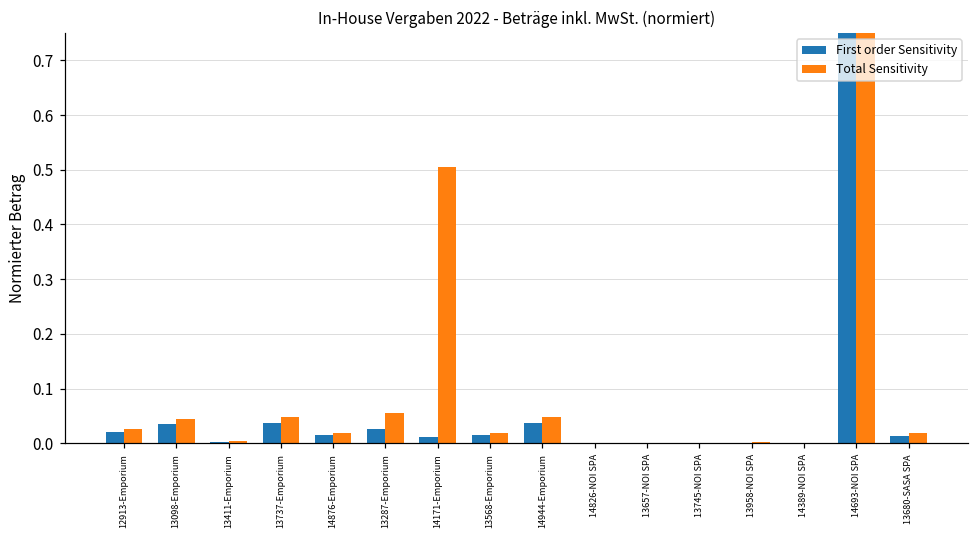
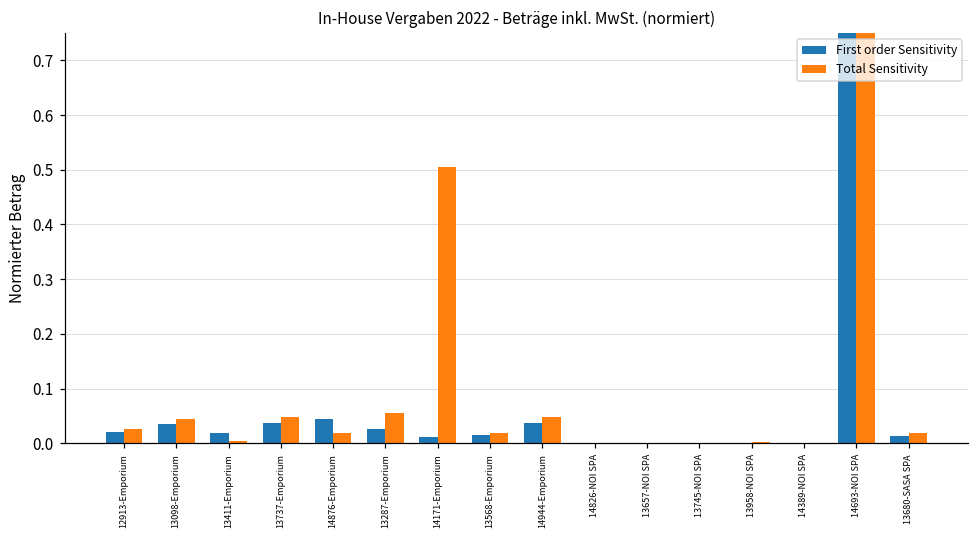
  {
    "First order Sensitivity": {
      "12913-Emporium": 0.02,
      "13098-Emporium": 0.03,
-     "13411-Emporium": 0.00,
+     "13411-Emporium": 0.02,
      "13737-Emporium": 0.04,
-     "14876-Emporium": 0.01,
+     "14876-Emporium": 0.04,
      "13287-Emporium": 0.03,
      "14171-Emporium": 0.01,
      "13568-Emporium": 0.01,
      "14944-Emporium": 0.04,
      "13680-SASA SPA": 0.01
    },
    "Total Sensitivity": {
      "12913-Emporium": 0.03,
      "13098-Emporium": 0.04,
      "13737-Emporium": 0.05,
      "14876-Emporium": 0.02,
      "13287-Emporium": 0.06,
      "14171-Emporium": 0.50,
      "13568-Emporium": 0.02,
      "14944-Emporium": 0.05,
      "13680-SASA SPA": 0.02
    }
  }
